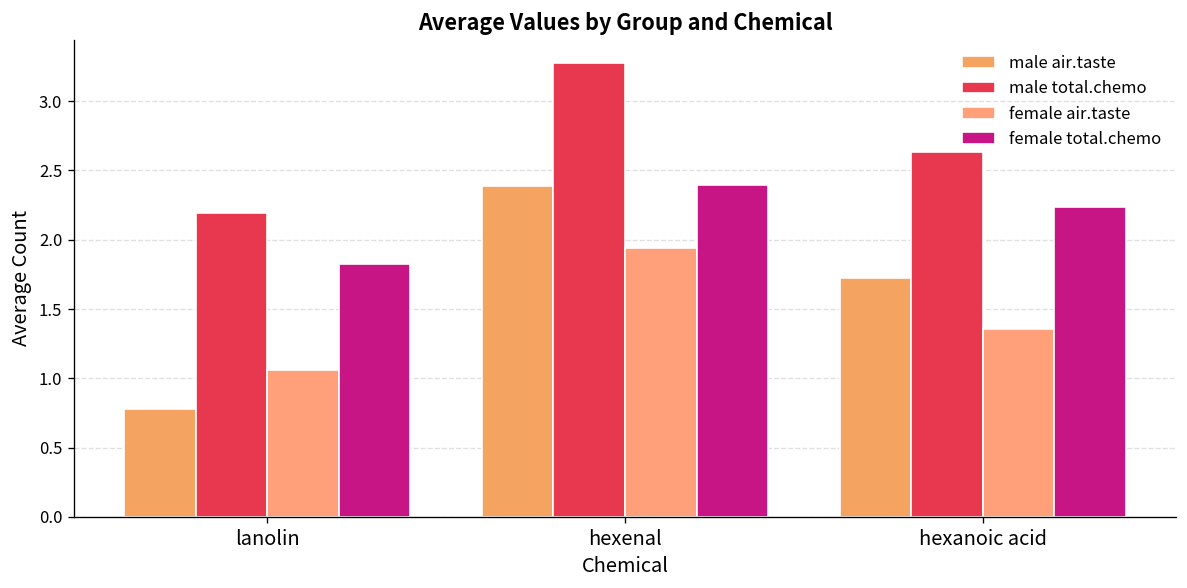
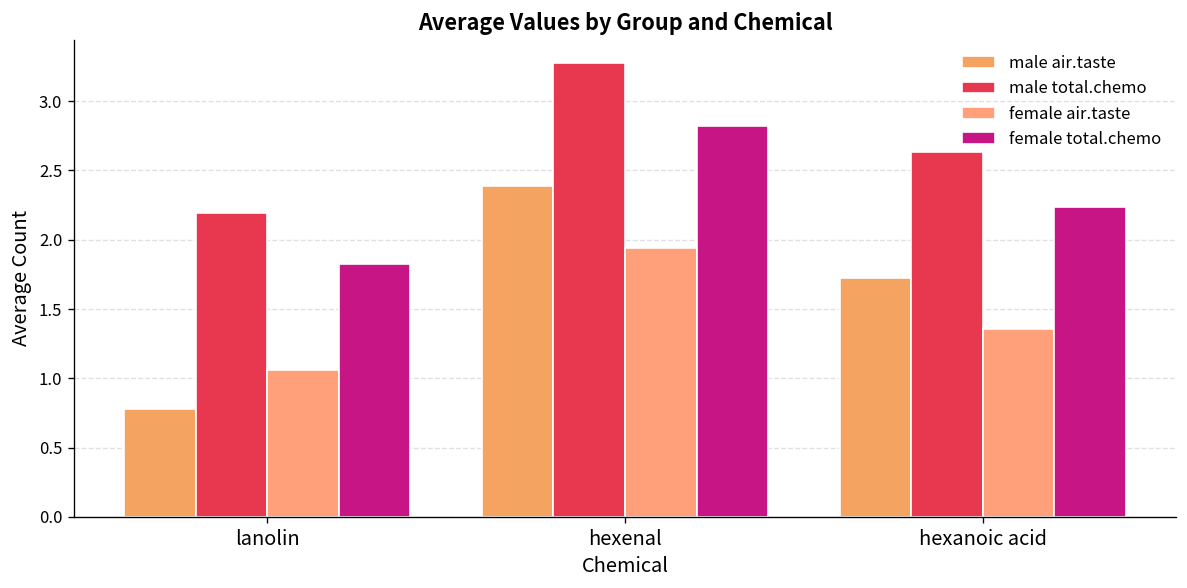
  {
    "male total.chemo": {
      "lanolin": 2.19,
      "hexenal": 3.28,
      "hexanoic acid": 2.63
    },
    "female total.chemo": {
      "lanolin": 1.82,
-     "hexenal": 2.40,
+     "hexenal": 2.82,
      "hexanoic acid": 2.24
    }
  }
